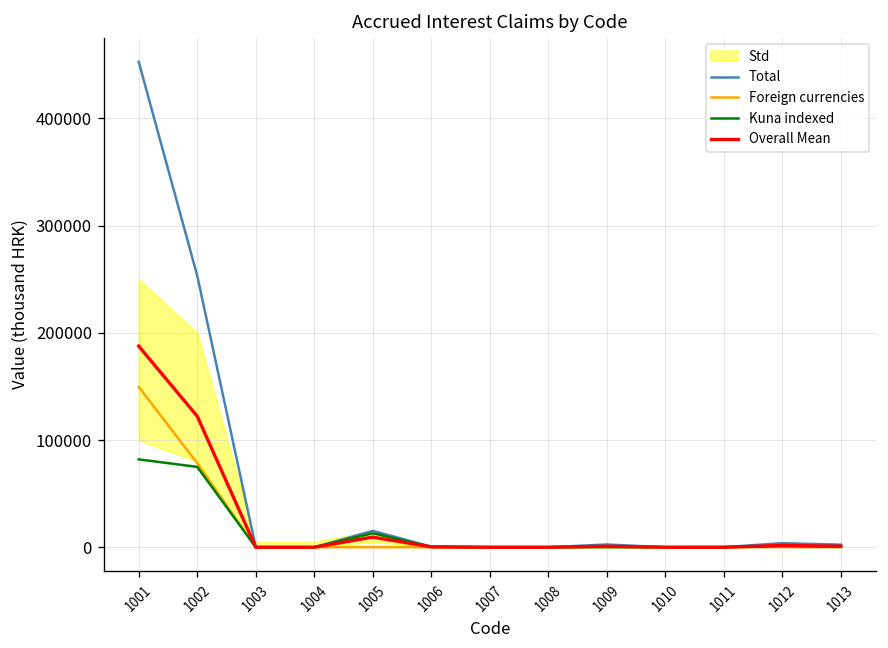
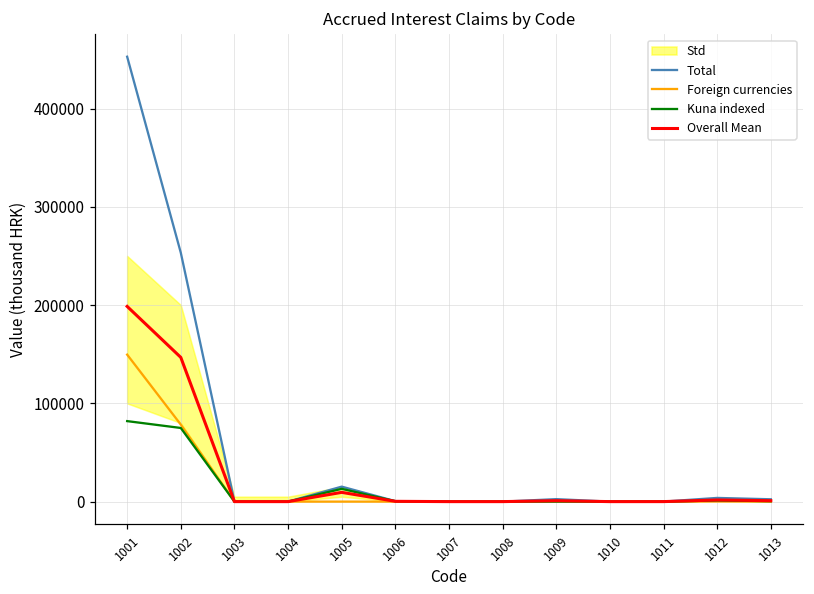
  {
    "Total": {
      "1001": 450000,
      "1002": 250000
    },
    "Foreign currencies": {
      "1001": 150000,
      "1002": 80000,
      "1005": 0
    },
    "Kuna indexed": {
      "1001": 80000,
      "1002": 70000
    },
    "Overall Mean": {
-     "1001": 190000,
-     "1002": 120000,
+     "1001": 200000,
+     "1002": 150000,
      "1005": 10000
    }
  }
